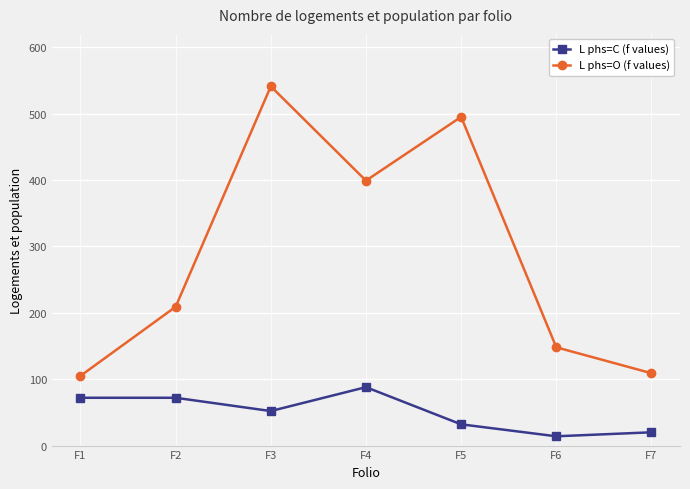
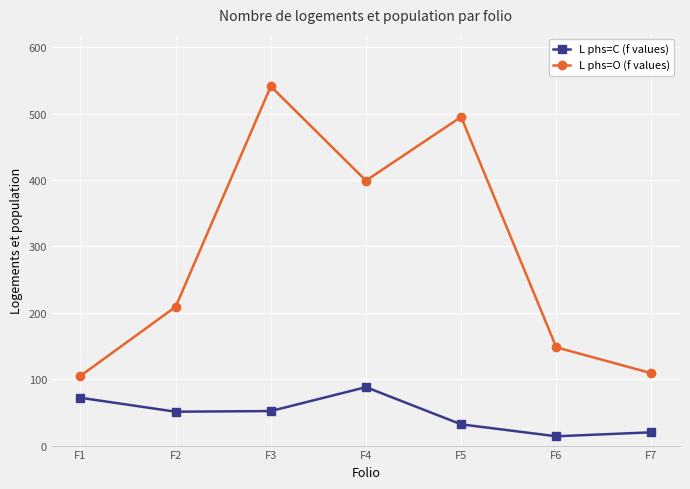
  {
    "L phs=C (f values)": {
      "F1": 70,
-     "F2": 70,
+     "F2": 50,
      "F3": 50,
      "F4": 90,
      "F5": 30,
      "F6": 10,
      "F7": 20
    },
    "L phs=O (f values)": {
      "F1": 110,
      "F2": 210,
      "F3": 540,
      "F4": 400,
      "F5": 500,
      "F6": 150,
      "F7": 110
    }
  }
